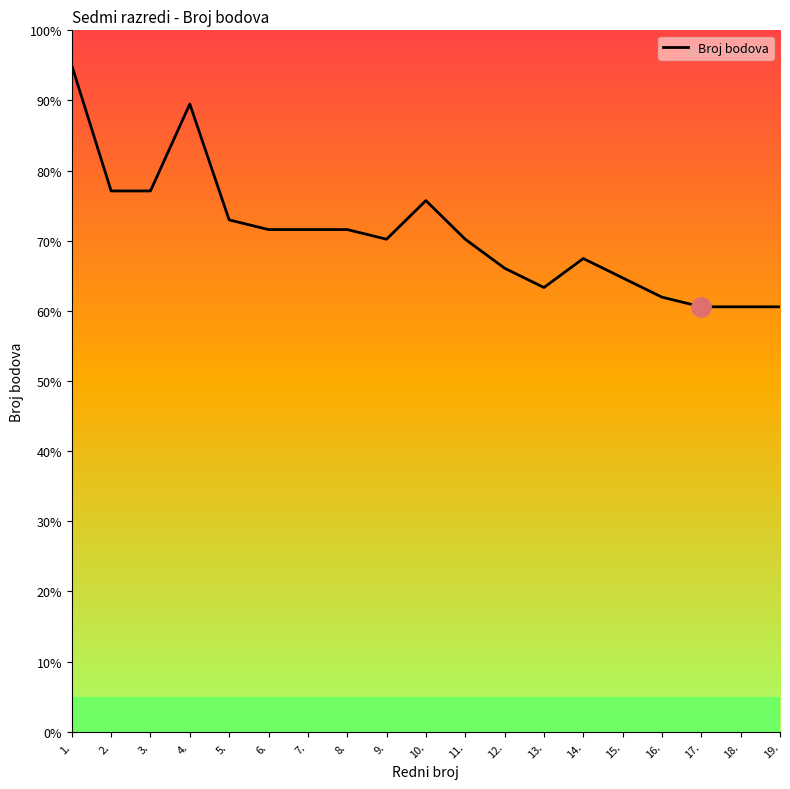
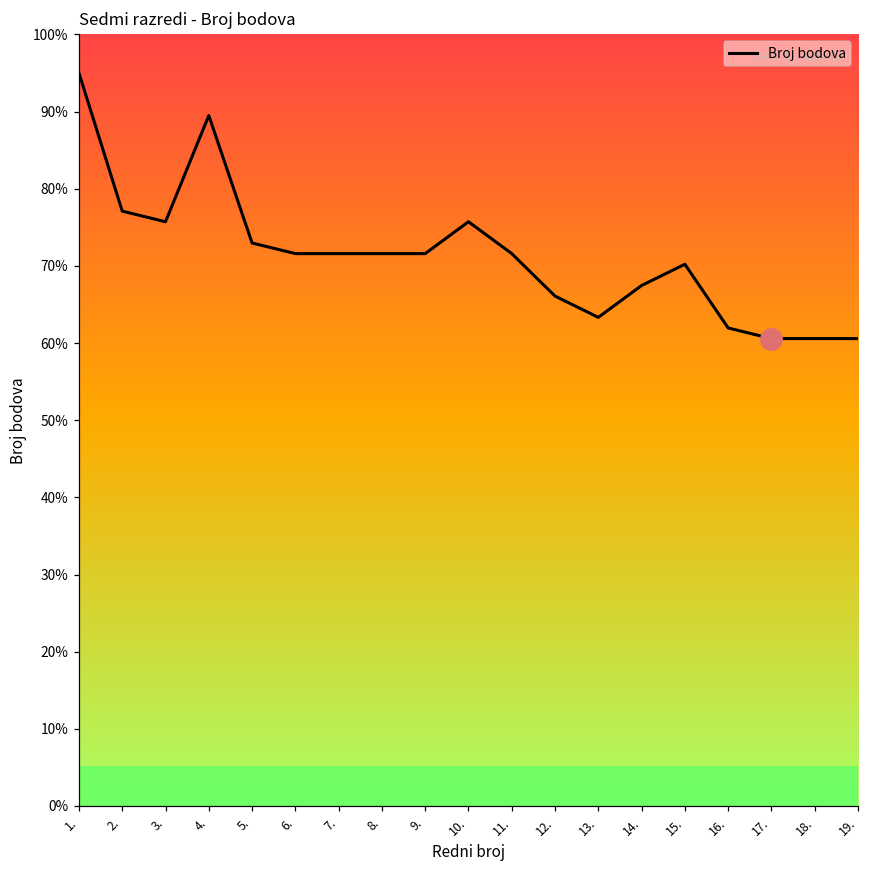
  {
    "Broj bodova": {
      "1.": "95%",
      "2.": "77%",
-     "3.": "77%",
+     "3.": "76%",
      "4.": "89%",
      "5.": "73%",
      "6.": "72%",
      "7.": "72%",
      "8.": "72%",
-     "9.": "70%",
+     "9.": "72%",
      "10.": "76%",
-     "11.": "70%",
+     "11.": "72%",
      "12.": "66%",
      "13.": "63%",
      "14.": "67%",
-     "15.": "65%",
+     "15.": "70%",
      "16.": "62%",
      "18.": "61%",
      "19.": "61%"
    }
  }
